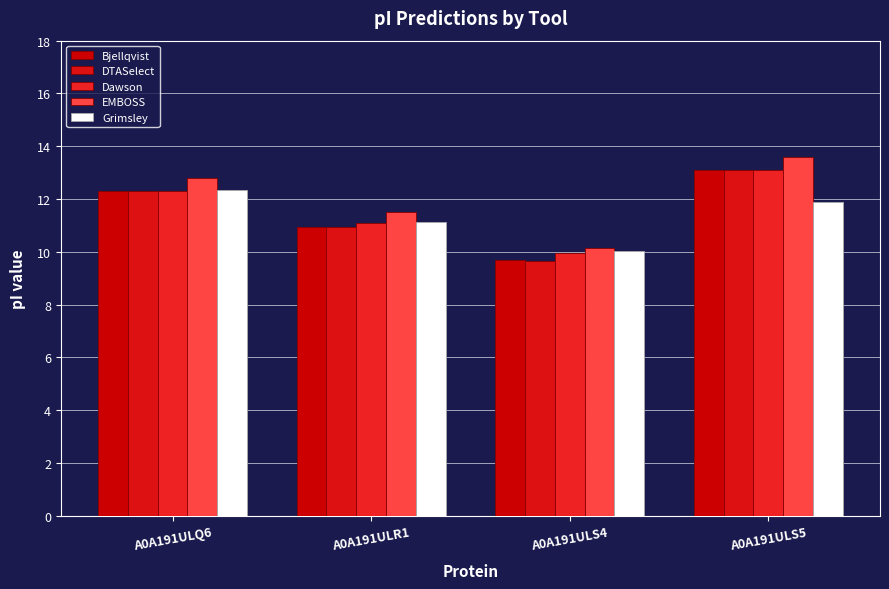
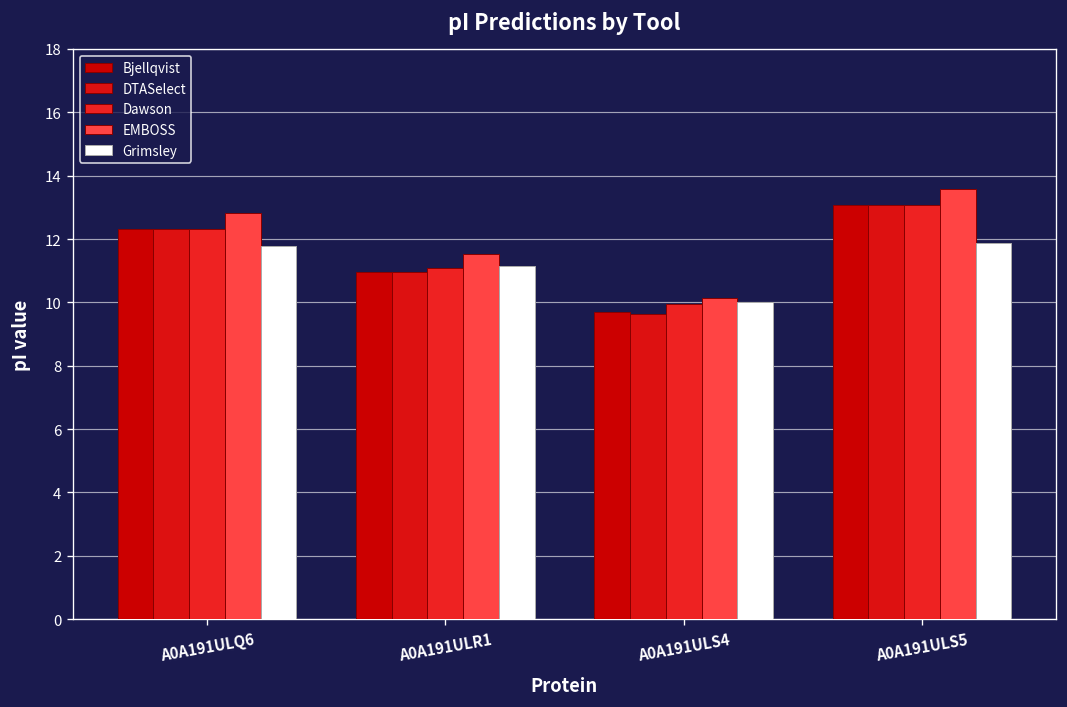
  {
    "Grimsley": {
-     "A0A191ULQ6": 12.4,
+     "A0A191ULQ6": 11.8,
      "A0A191ULR1": 11.1,
      "A0A191ULS4": 10.0,
      "A0A191ULS5": 11.9
    }
  }
